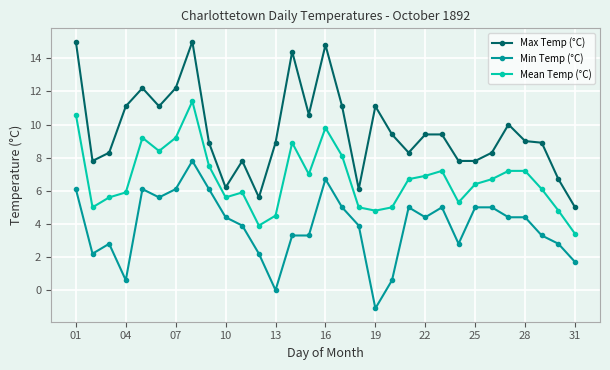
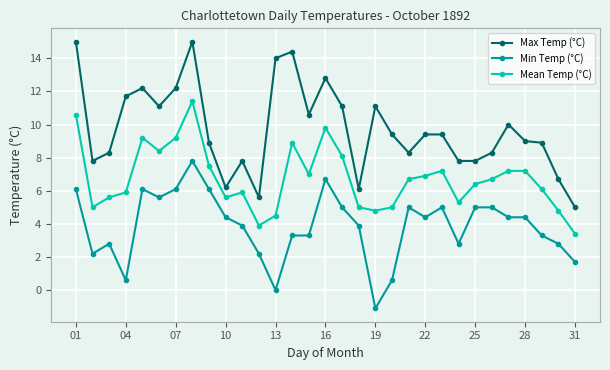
  {
    "Max Temp (°C)": {
      "01": 15.0,
-     "04": 11.1,
+     "04": 11.7,
      "07": 12.2,
      "10": 6.2,
-     "13": 8.9,
-     "16": 14.8,
+     "13": 14.0,
+     "16": 12.8,
      "19": 11.1,
      "22": 9.4,
      "25": 7.8,
      "28": 9.0,
      "31": 5.0
    }
  }
